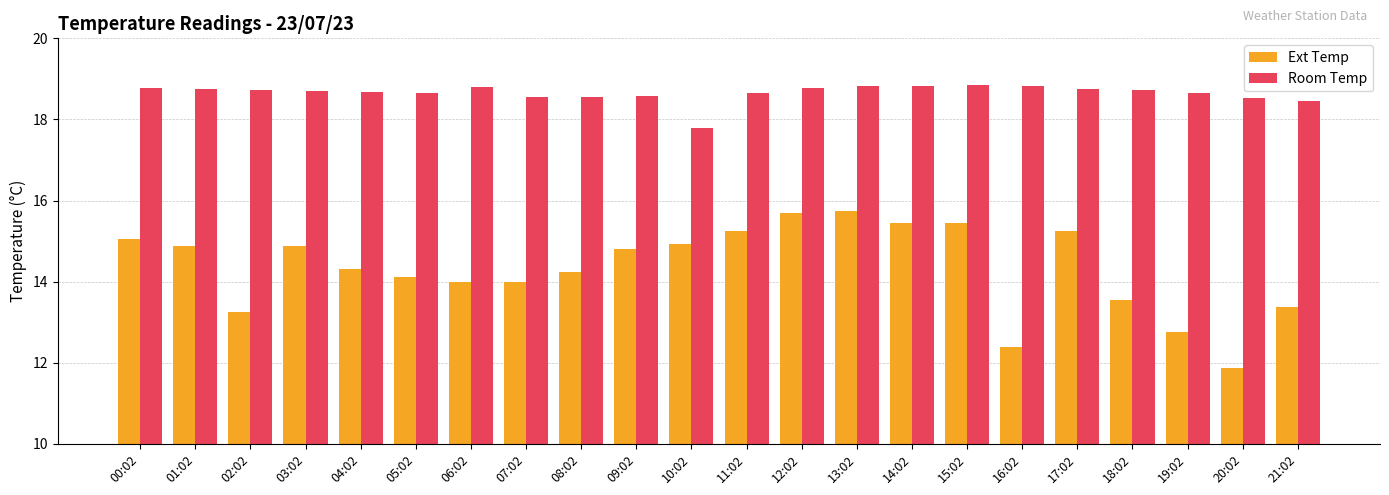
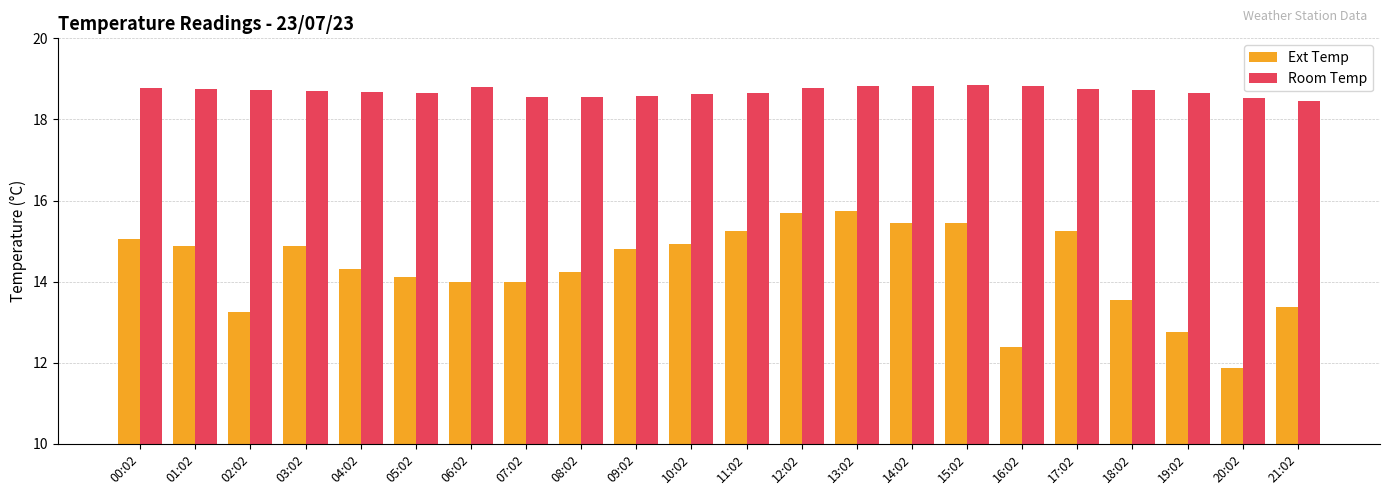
  {
    "Ext Temp": {
      "00:02": 15.1,
      "01:02": 14.9,
      "02:02": 13.3,
      "03:02": 14.9,
      "04:02": 14.3,
      "05:02": 14.1,
      "06:02": 14.0,
      "07:02": 14.0,
      "08:02": 14.3,
      "09:02": 14.8,
      "10:02": 14.9,
      "11:02": 15.3,
      "12:02": 15.7,
      "13:02": 15.8,
      "14:02": 15.4,
      "15:02": 15.4,
      "16:02": 12.4,
      "17:02": 15.3,
      "18:02": 13.6,
      "19:02": 12.8,
      "20:02": 11.9,
      "21:02": 13.4
    },
    "Room Temp": {
      "00:02": 18.8,
      "01:02": 18.8,
      "02:02": 18.7,
      "03:02": 18.7,
      "04:02": 18.7,
      "05:02": 18.7,
      "06:02": 18.8,
      "07:02": 18.6,
      "08:02": 18.6,
      "09:02": 18.6,
-     "10:02": 17.8,
+     "10:02": 18.6,
      "11:02": 18.7,
      "12:02": 18.8,
      "13:02": 18.8,
      "14:02": 18.8,
      "15:02": 18.9,
      "16:02": 18.8,
      "17:02": 18.8,
      "18:02": 18.7,
      "19:02": 18.6,
      "20:02": 18.5,
      "21:02": 18.5
    }
  }
